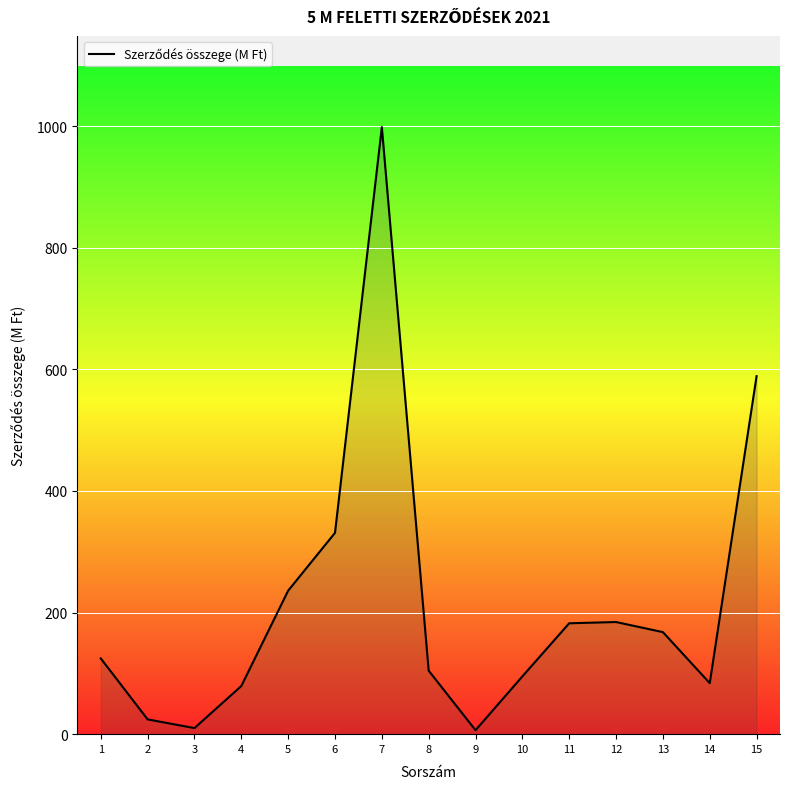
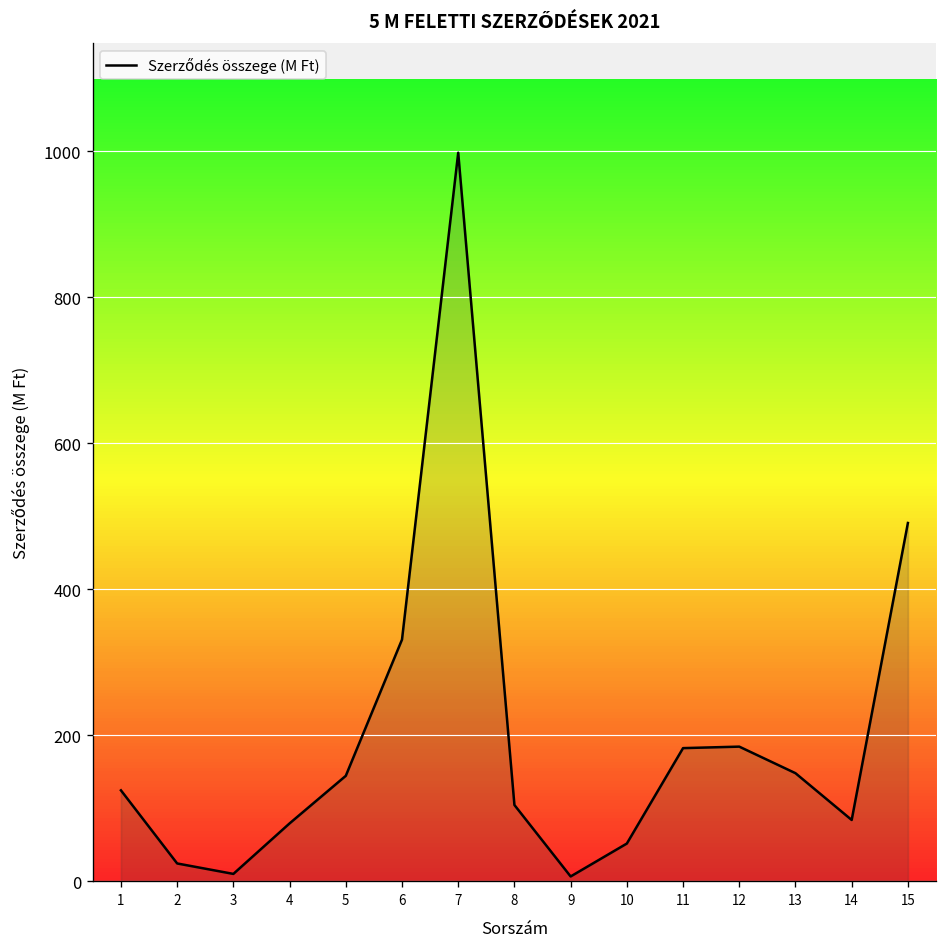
  {
    "1": 120,
    "2": 20,
    "3": 10,
    "4": 80,
-   "5": 240,
+   "5": 140,
    "6": 330,
    "7": 1000,
    "8": 100,
    "9": 10,
-   "10": 100,
+   "10": 50,
    "11": 180,
    "12": 180,
-   "13": 170,
+   "13": 150,
    "14": 80,
-   "15": 590
+   "15": 490
  }
